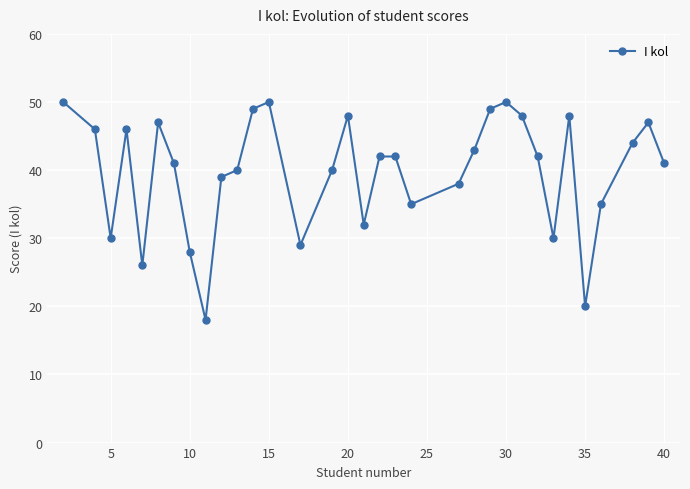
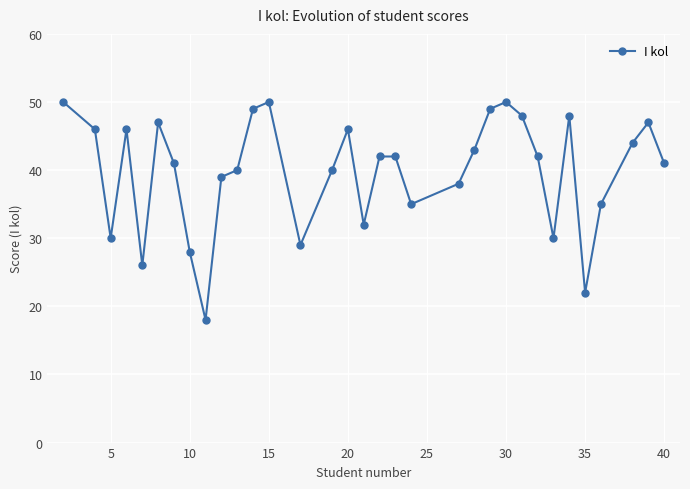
  {
    "5": 30,
    "10": 28,
    "15": 50,
-   "20": 48,
+   "20": 46,
    "30": 50,
-   "35": 20,
+   "35": 22,
    "40": 41
  }
